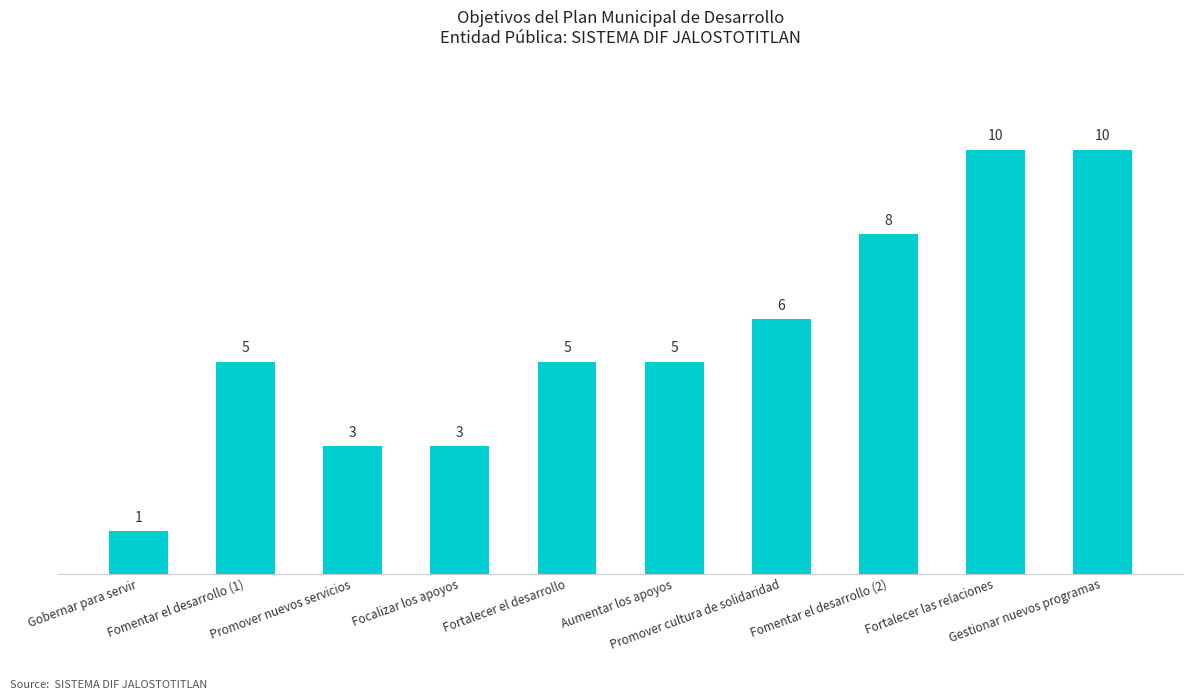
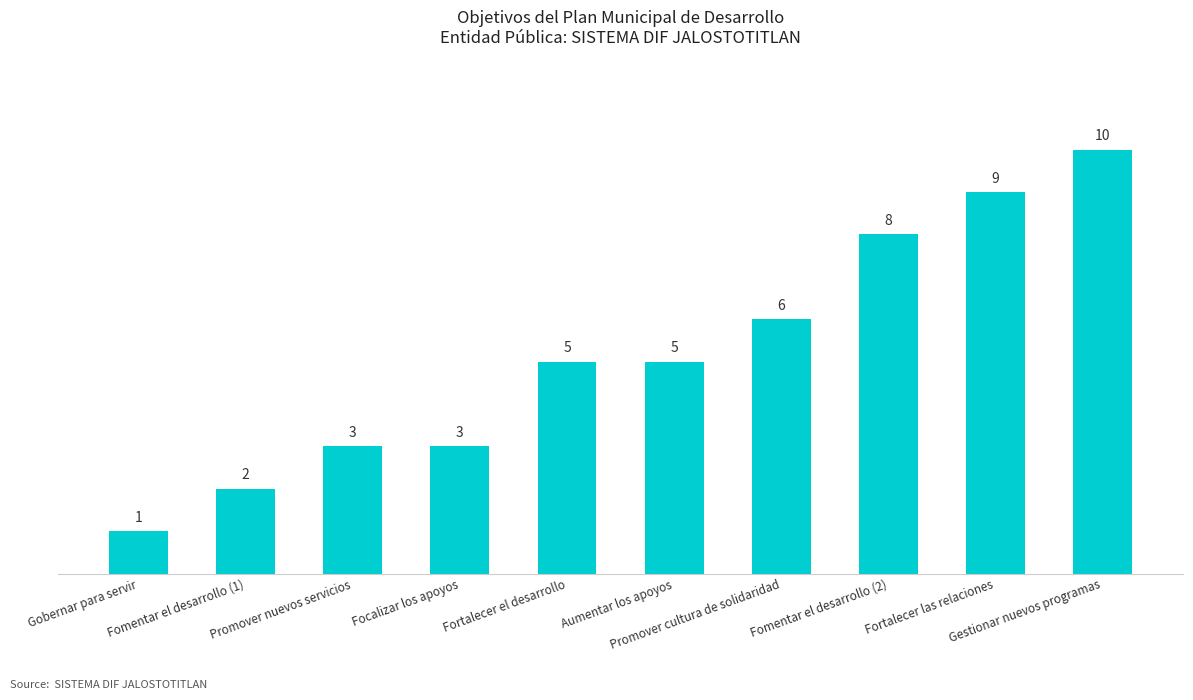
  {
    "Gobernar para servir": 1,
-   "Fomentar el desarrollo (1)": 5,
+   "Fomentar el desarrollo (1)": 2,
    "Promover nuevos servicios": 3,
    "Focalizar los apoyos": 3,
    "Fortalecer el desarrollo": 5,
    "Aumentar los apoyos": 5,
    "Promover cultura de solidaridad": 6,
    "Fomentar el desarrollo (2)": 8,
-   "Fortalecer las relaciones": 10,
+   "Fortalecer las relaciones": 9,
    "Gestionar nuevos programas": 10
  }
